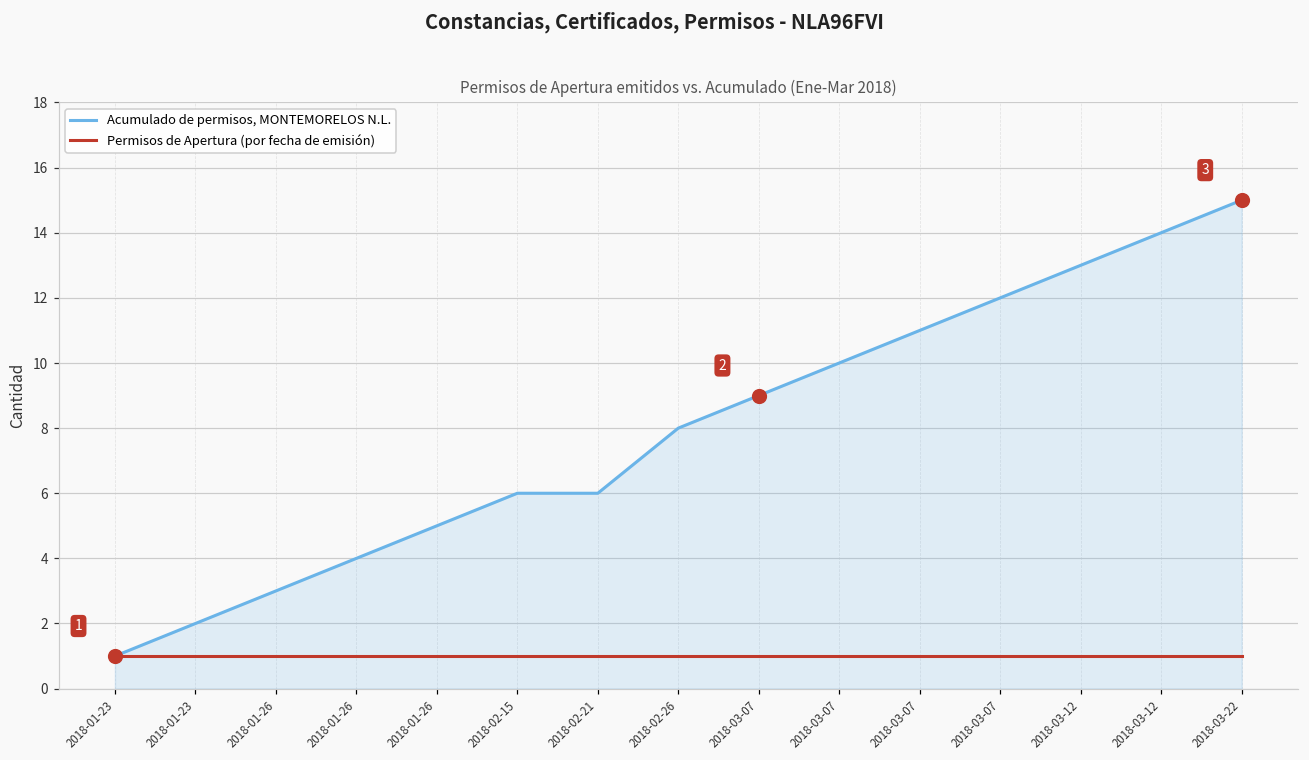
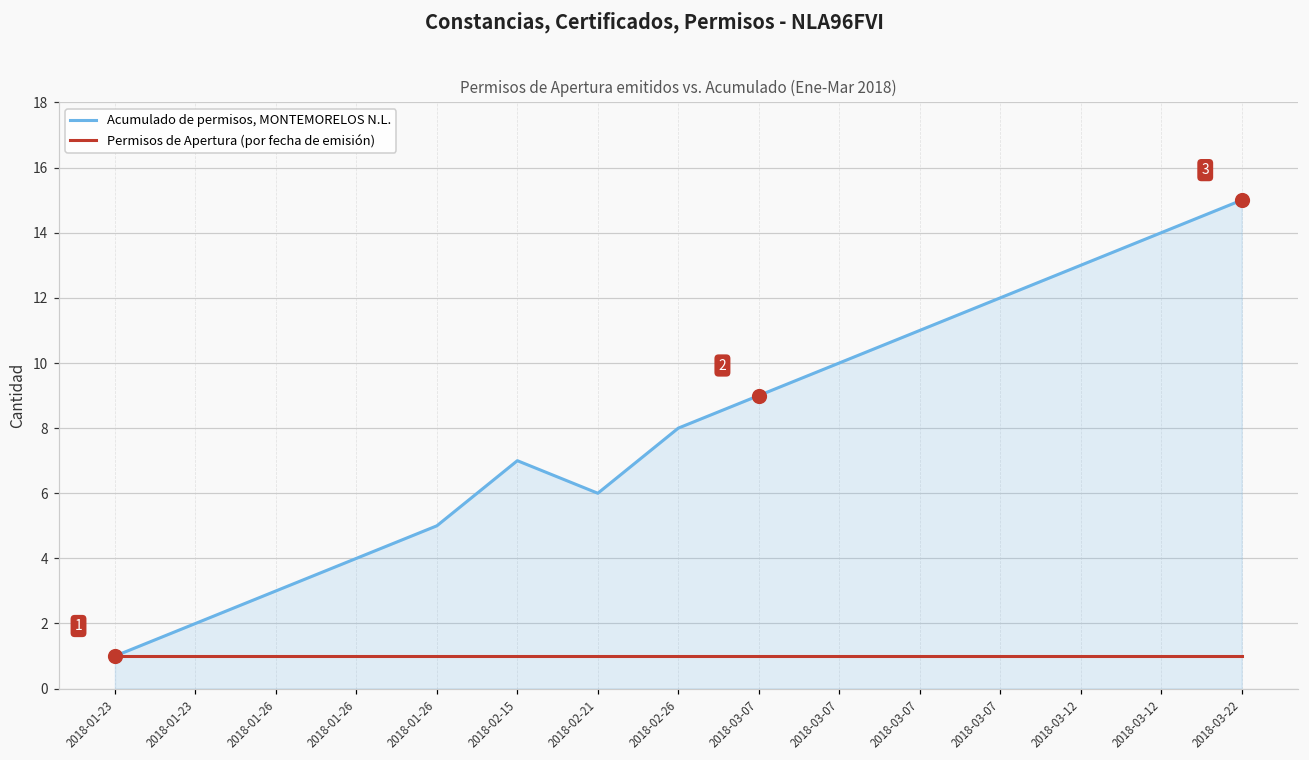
  {
    "Acumulado de permisos, MONTEMORELOS N.L.": {
-     "2018-02-15": 6,
+     "2018-02-15": 7,
      "2018-02-21": 6,
      "2018-02-26": 8
    }
  }
